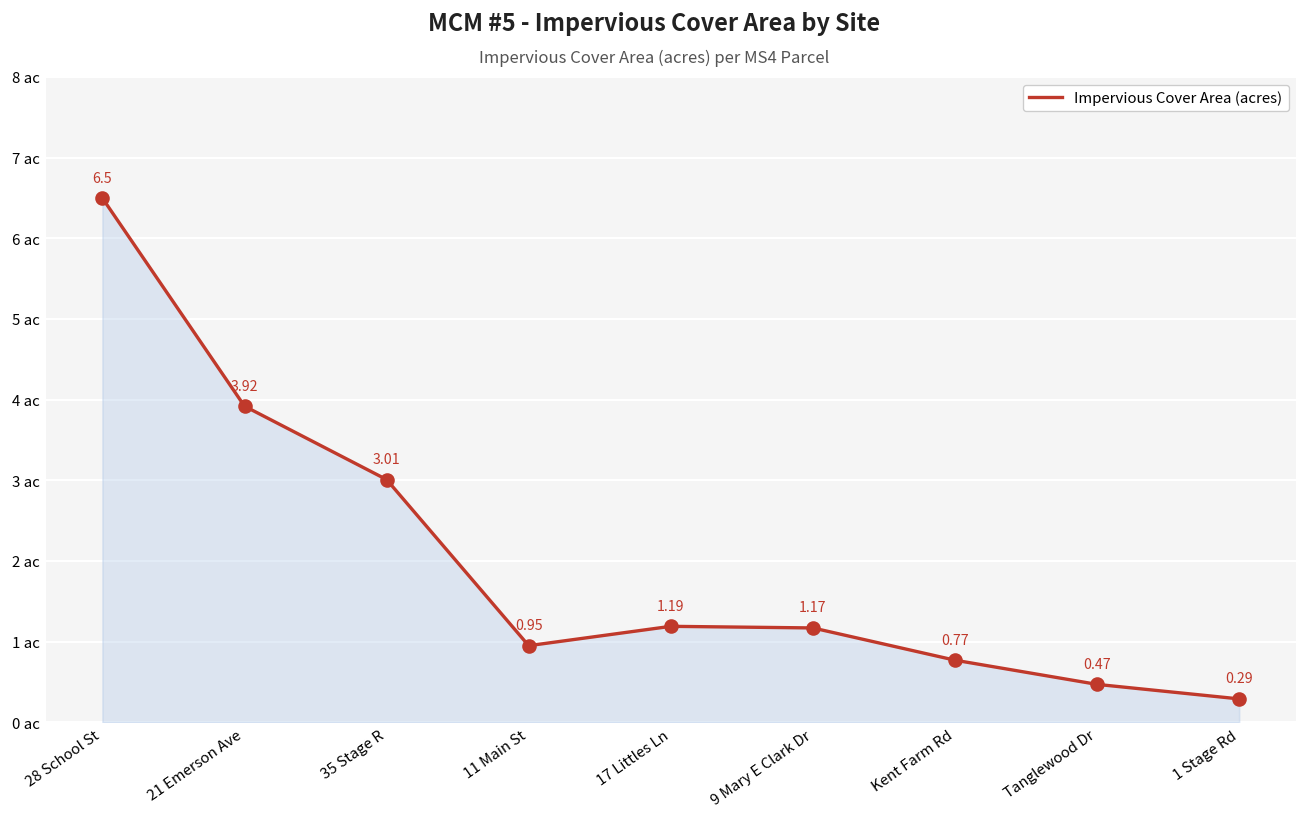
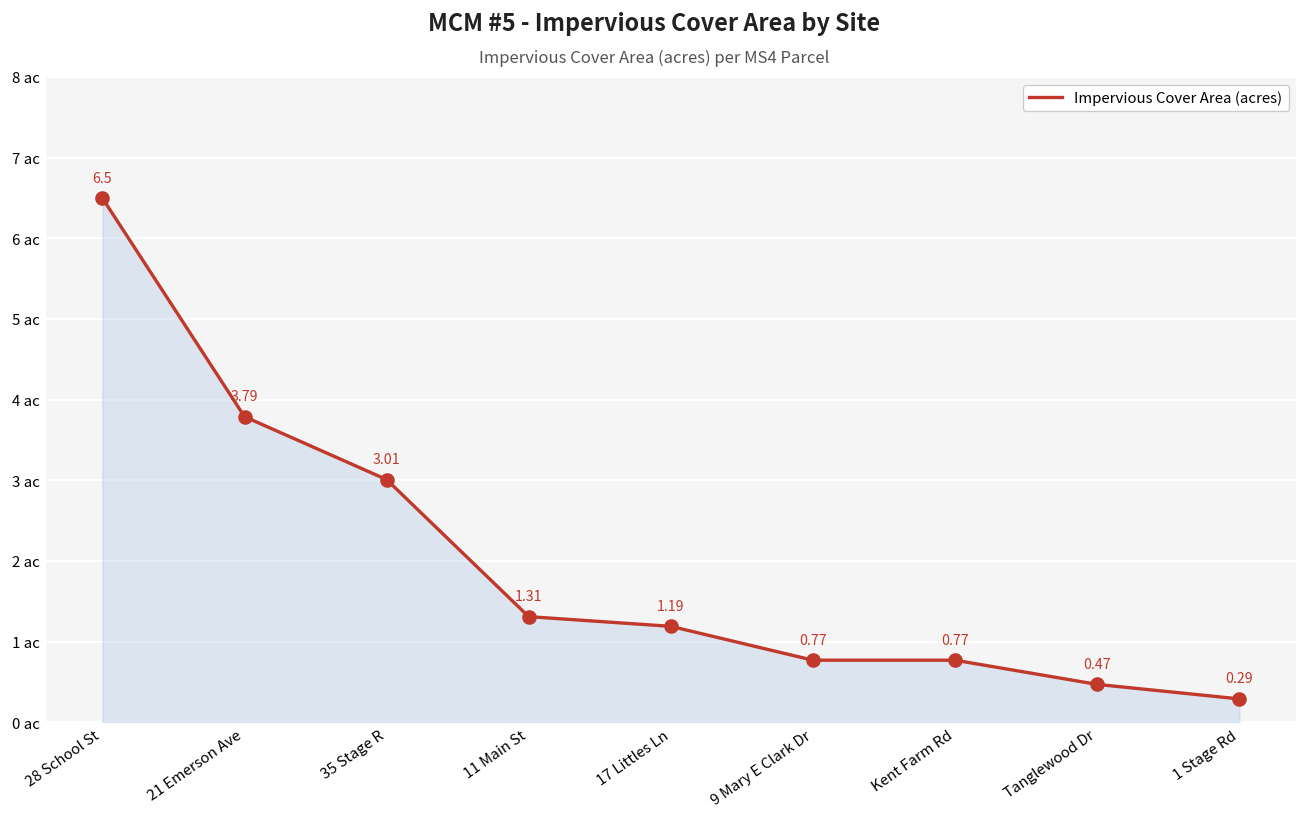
  {
    "28 School St": 6.5,
-   "21 Emerson Ave": 3.92,
+   "21 Emerson Ave": 3.79,
    "35 Stage R": 3.01,
-   "11 Main St": 0.95,
+   "11 Main St": 1.31,
    "17 Littles Ln": 1.19,
-   "9 Mary E Clark Dr": 1.17,
+   "9 Mary E Clark Dr": 0.77,
    "Kent Farm Rd": 0.77,
    "Tanglewood Dr": 0.47,
    "1 Stage Rd": 0.29
  }
